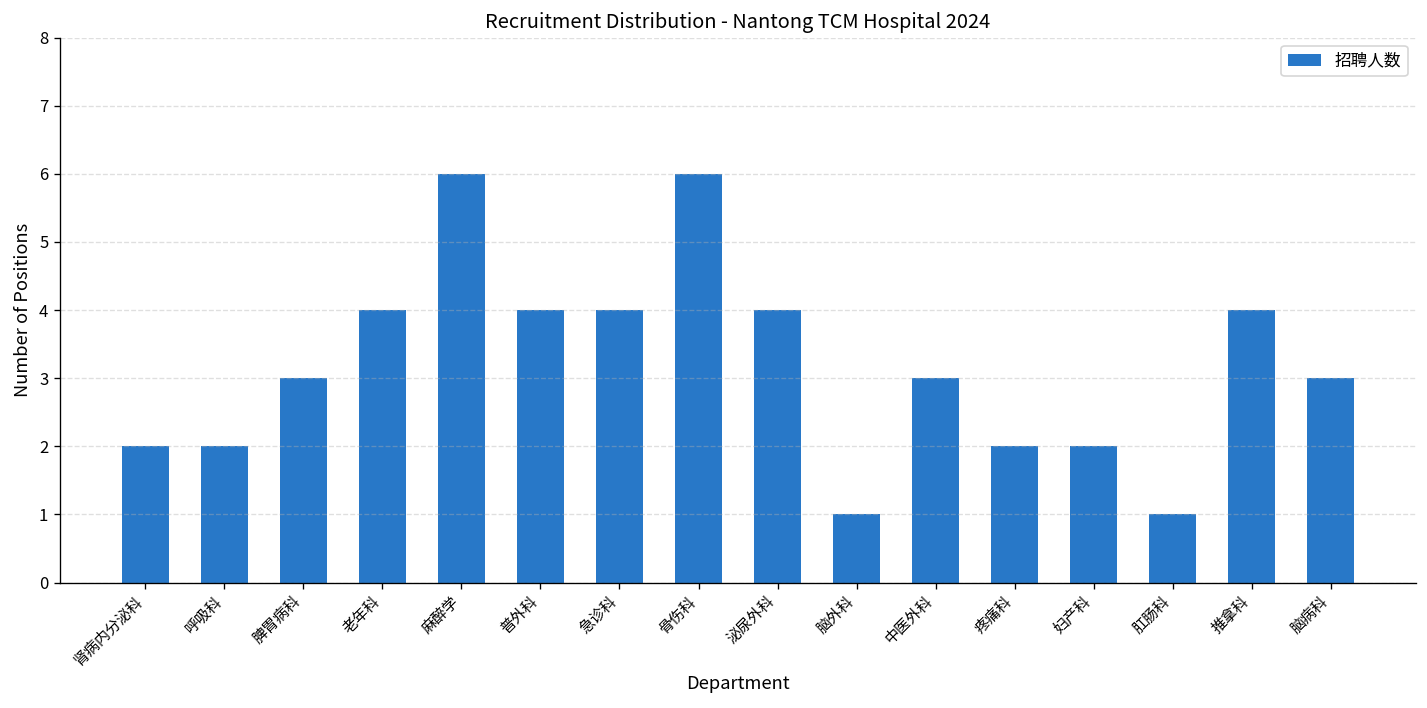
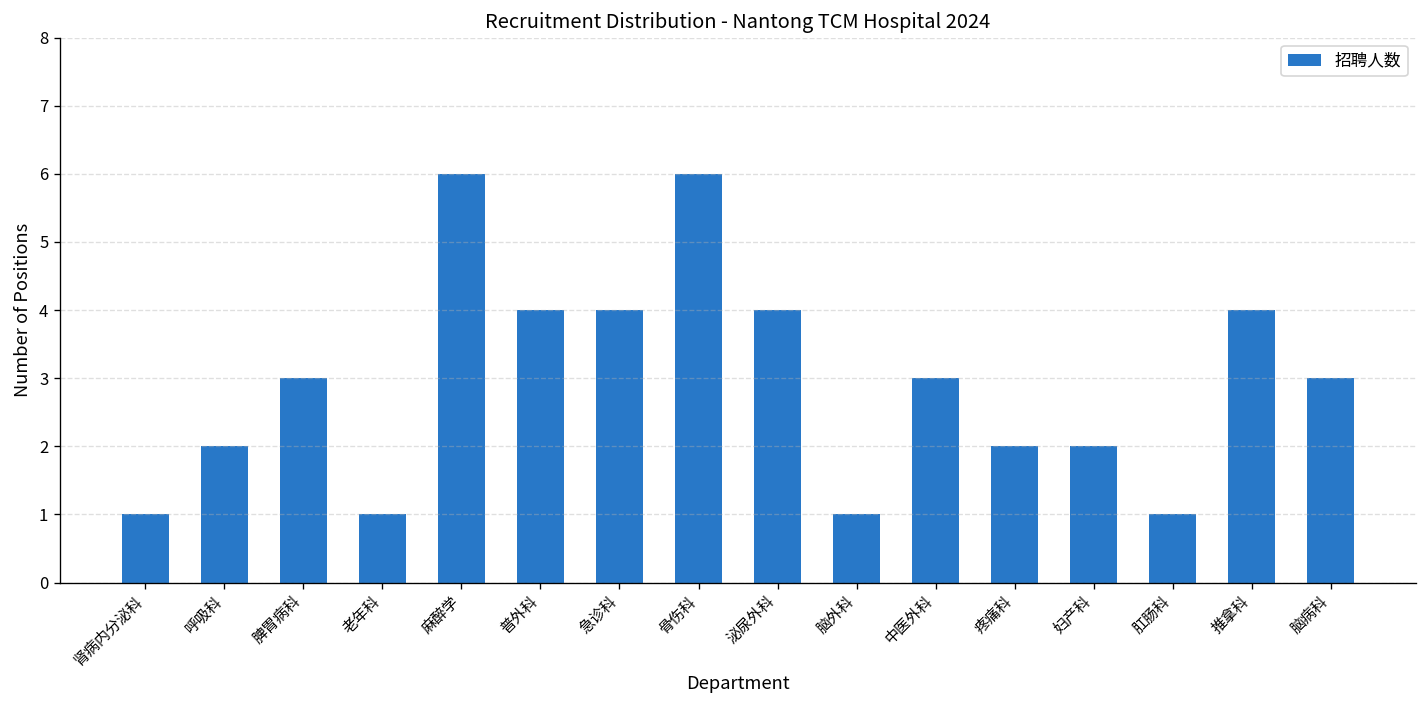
  {
-   "肾病内分泌科": 2,
+   "肾病内分泌科": 1,
    "呼吸科": 2,
    "脾胃病科": 3,
-   "老年科": 4,
+   "老年科": 1,
    "麻醉学": 6,
    "普外科": 4,
    "急诊科": 4,
    "骨伤科": 6,
    "泌尿外科": 4,
    "脑外科": 1,
    "中医外科": 3,
    "疼痛科": 2,
    "妇产科": 2,
    "肛肠科": 1,
    "推拿科": 4,
    "脑病科": 3
  }
